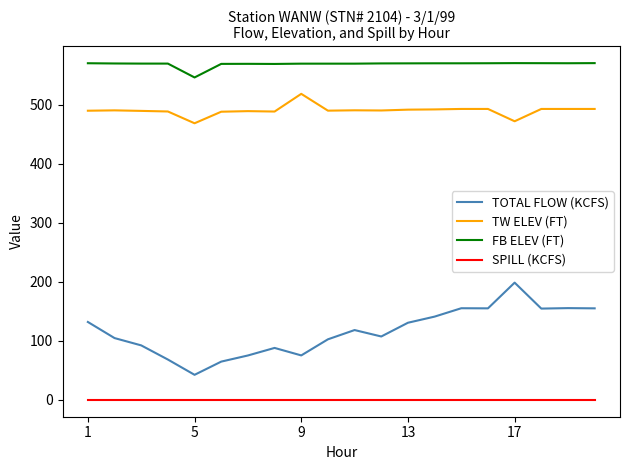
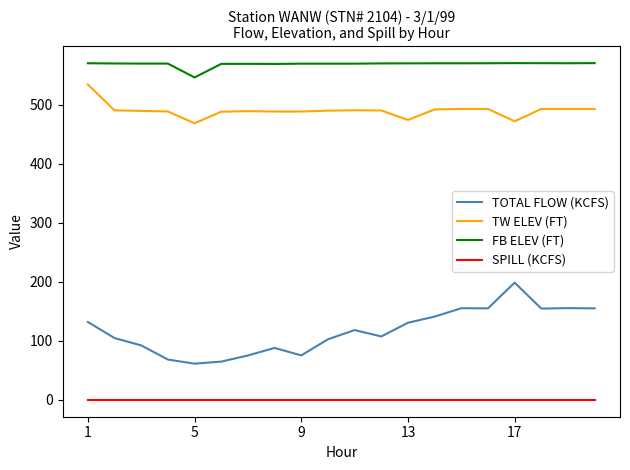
  {
    "TOTAL FLOW (KCFS)": {
      "1": 130,
-     "5": 40,
+     "5": 60,
      "9": 80,
      "13": 130,
      "17": 200
    },
    "TW ELEV (FT)": {
-     "1": 490,
+     "1": 530,
      "5": 470,
-     "9": 520,
-     "13": 490,
+     "9": 490,
+     "13": 470,
      "17": 470
    },
    "FB ELEV (FT)": {
      "1": 570,
      "5": 550,
      "9": 570,
      "13": 570,
      "17": 570
    },
    "SPILL (KCFS)": {
      "1": 0,
      "5": 0,
      "9": 0,
      "13": 0,
      "17": 0
    }
  }
